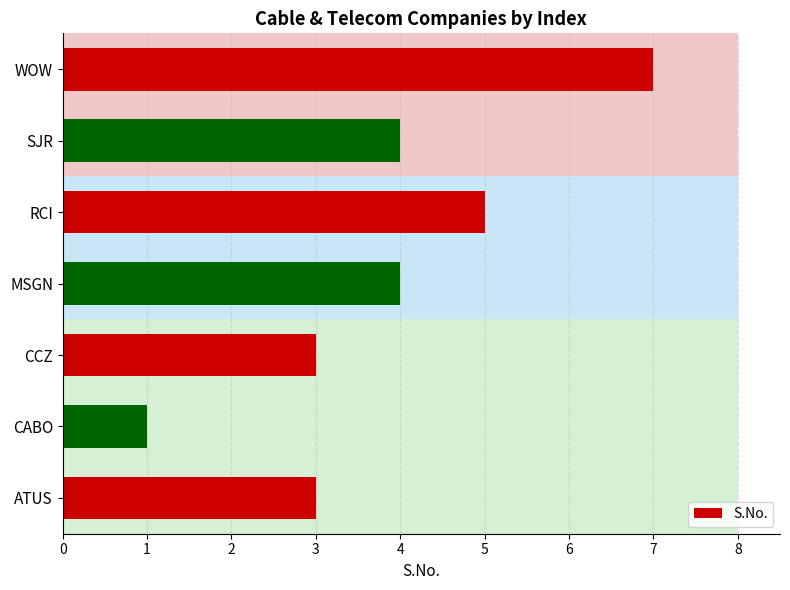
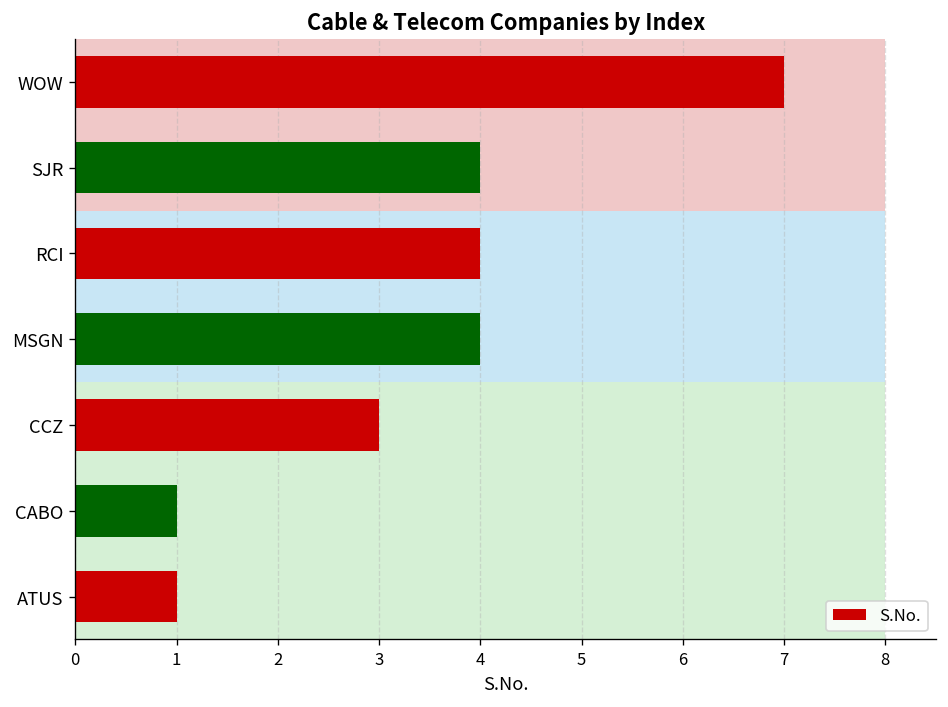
  {
    "S.No.": {
-     "RCI": 5,
-     "ATUS": 3
+     "RCI": 4,
+     "ATUS": 1
    }
  }
